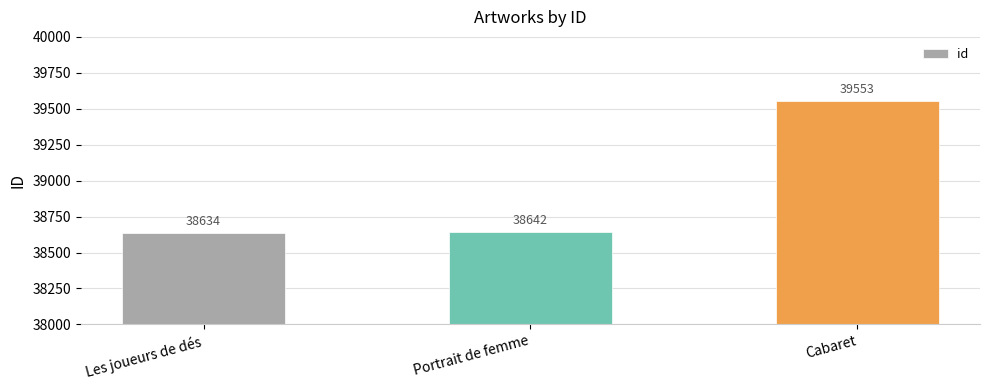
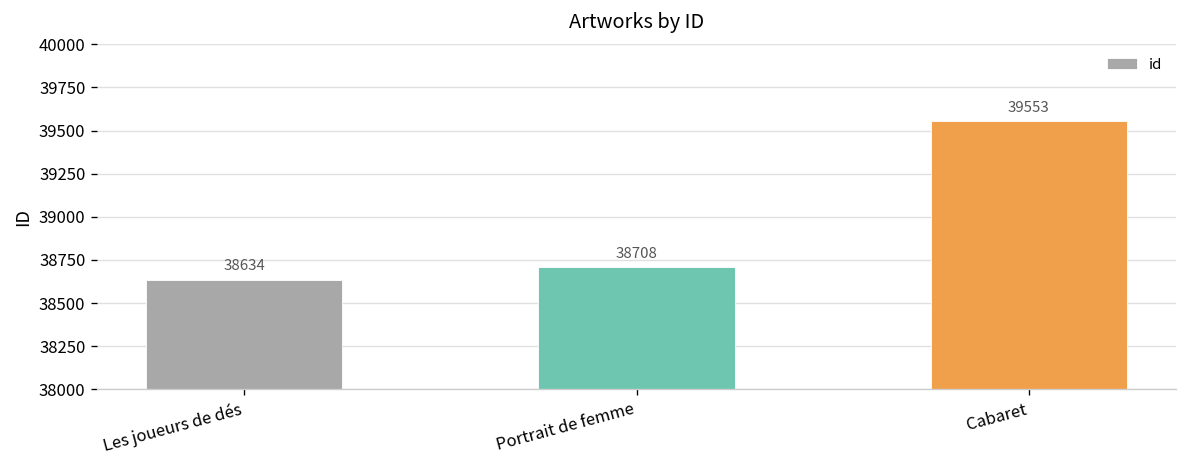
  {
    "Les joueurs de dés": 38634,
-   "Portrait de femme": 38642,
+   "Portrait de femme": 38708,
    "Cabaret": 39553
  }
